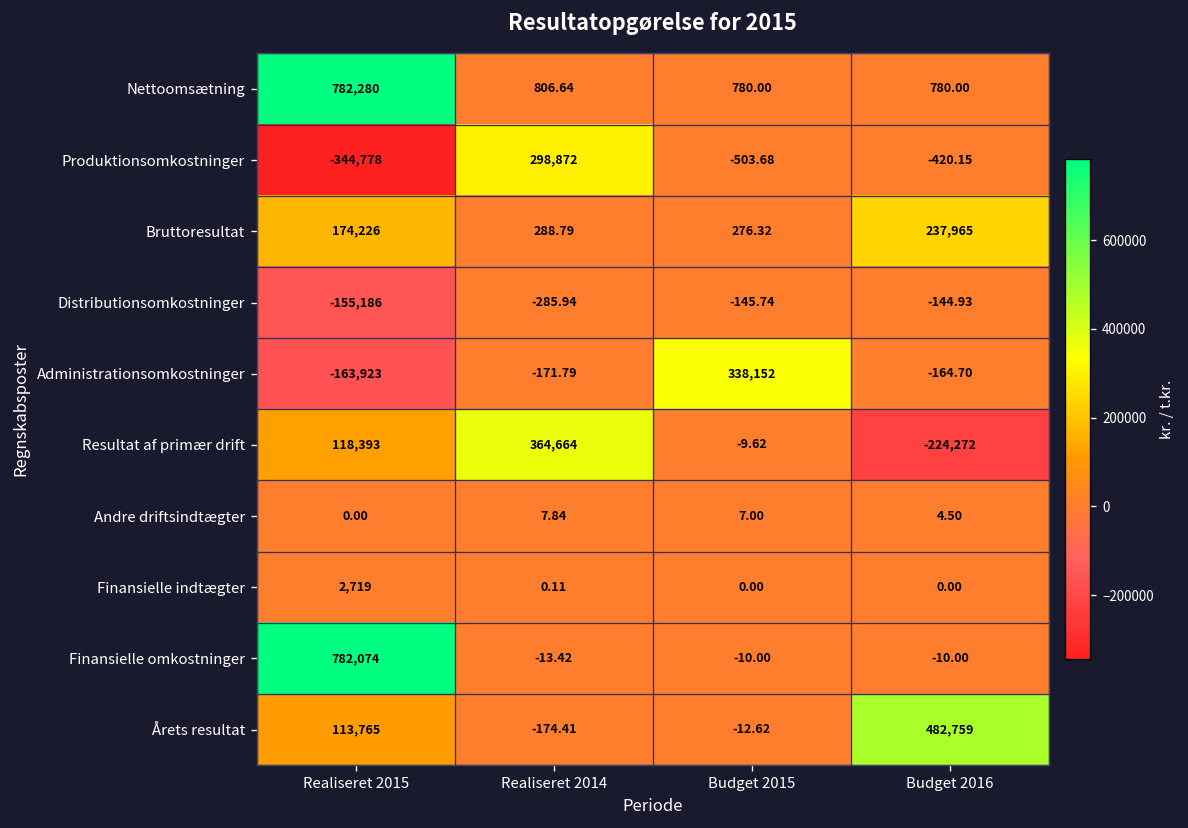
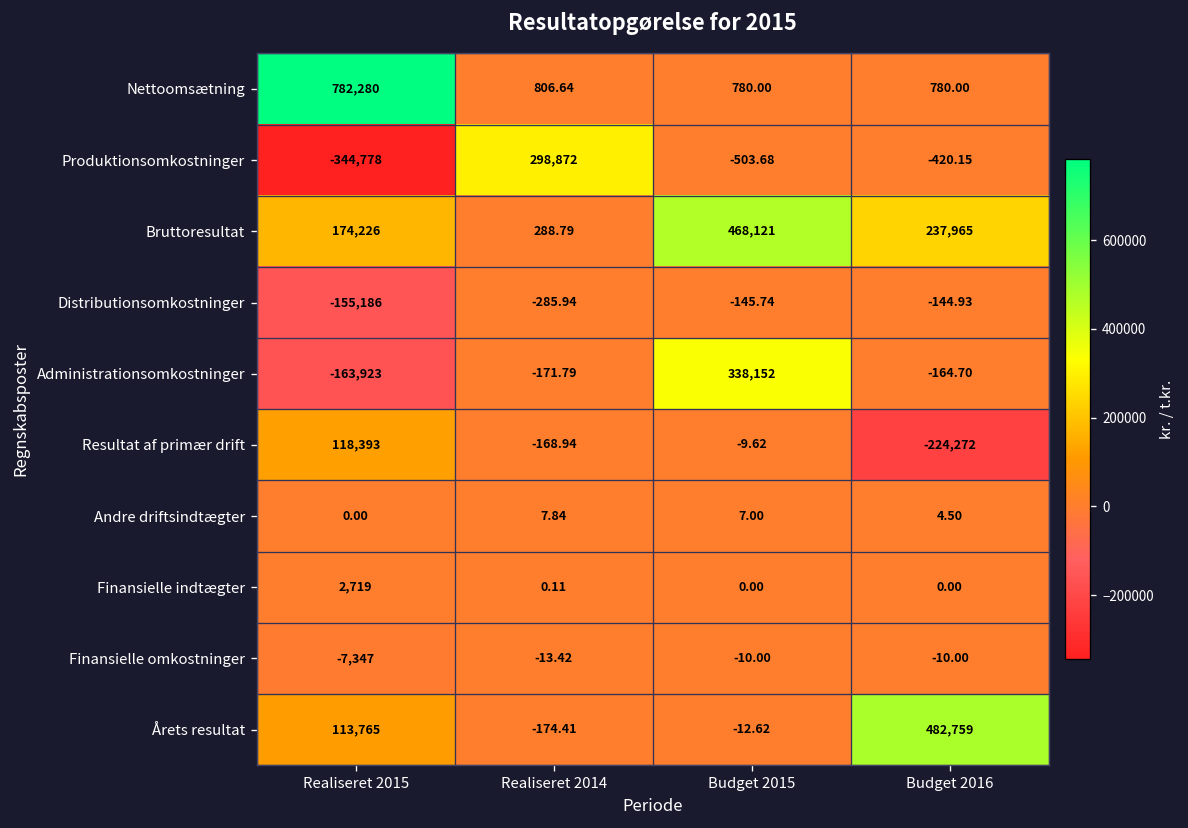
  {
    "Nettoomsætning": {
      "Realiseret 2015": "782,280",
      "Realiseret 2014": "806.64",
      "Budget 2015": "780.00",
      "Budget 2016": "780.00"
    },
    "Produktionsomkostninger": {
      "Realiseret 2015": "-344,778",
      "Realiseret 2014": "298,872",
      "Budget 2015": "-503.68",
      "Budget 2016": "-420.15"
    },
    "Bruttoresultat": {
      "Realiseret 2015": "174,226",
      "Realiseret 2014": "288.79",
-     "Budget 2015": "276.32",
+     "Budget 2015": "468,121",
      "Budget 2016": "237,965"
    },
    "Distributionsomkostninger": {
      "Realiseret 2015": "-155,186",
      "Realiseret 2014": "-285.94",
      "Budget 2015": "-145.74",
      "Budget 2016": "-144.93"
    },
    "Administrationsomkostninger": {
      "Realiseret 2015": "-163,923",
      "Realiseret 2014": "-171.79",
      "Budget 2015": "338,152",
      "Budget 2016": "-164.70"
    },
    "Resultat af primær drift": {
      "Realiseret 2015": "118,393",
-     "Realiseret 2014": "364,664",
+     "Realiseret 2014": "-168.94",
      "Budget 2015": "-9.62",
      "Budget 2016": "-224,272"
    },
    "Andre driftsindtægter": {
      "Realiseret 2015": "0.00",
      "Realiseret 2014": "7.84",
      "Budget 2015": "7.00",
      "Budget 2016": "4.50"
    },
    "Finansielle indtægter": {
      "Realiseret 2015": "2,719",
      "Realiseret 2014": "0.11",
      "Budget 2015": "0.00",
      "Budget 2016": "0.00"
    },
    "Finansielle omkostninger": {
-     "Realiseret 2015": "782,074",
+     "Realiseret 2015": "-7,347",
      "Realiseret 2014": "-13.42",
      "Budget 2015": "-10.00",
      "Budget 2016": "-10.00"
    },
    "Årets resultat": {
      "Realiseret 2015": "113,765",
      "Realiseret 2014": "-174.41",
      "Budget 2015": "-12.62",
      "Budget 2016": "482,759"
    }
  }
